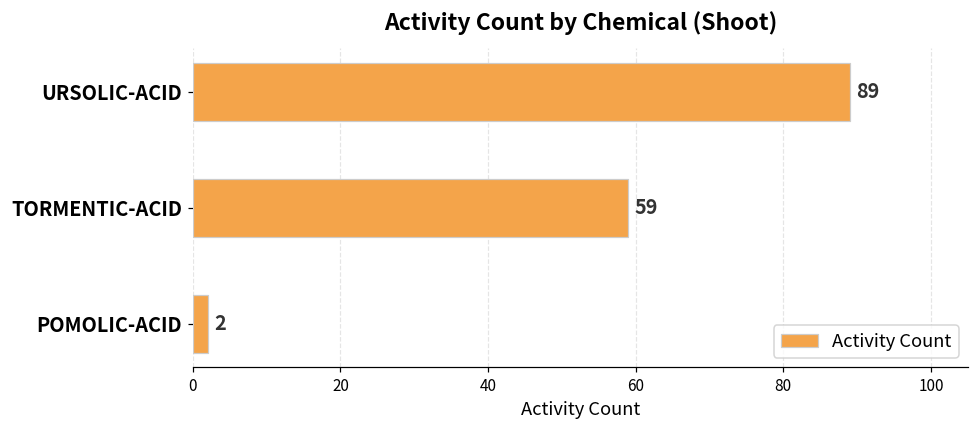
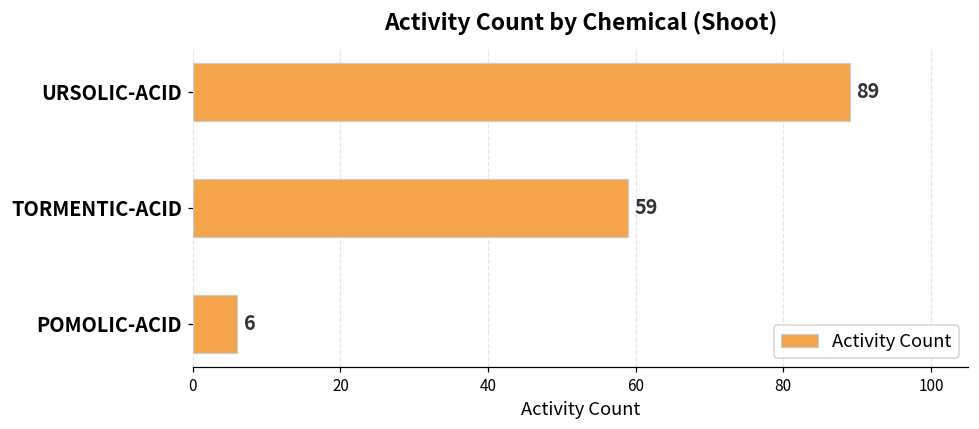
  {
    "URSOLIC-ACID": 89,
    "TORMENTIC-ACID": 59,
-   "POMOLIC-ACID": 2
+   "POMOLIC-ACID": 6
  }
